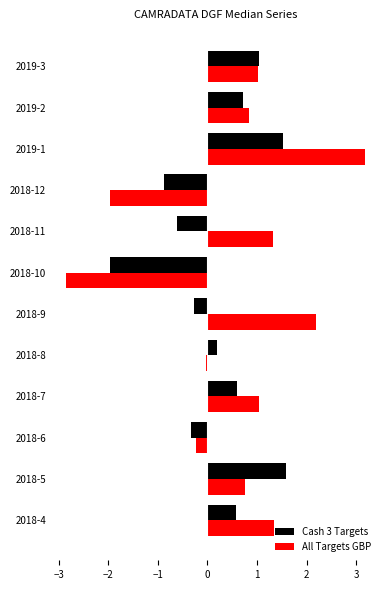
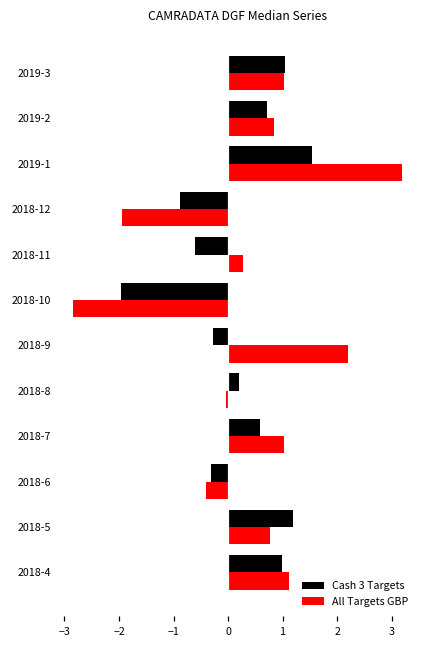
  {
    "Cash 3 Targets": {
      "2019-3": 1.0,
      "2019-2": 0.7,
      "2019-1": 1.5,
      "2018-12": -0.9,
      "2018-11": -0.6,
      "2018-10": -2.0,
      "2018-9": -0.3,
      "2018-8": 0.2,
      "2018-7": 0.6,
      "2018-6": -0.3,
-     "2018-5": 1.6,
-     "2018-4": 0.6
+     "2018-5": 1.2,
+     "2018-4": 1.0
    },
    "All Targets GBP": {
      "2019-3": 1.0,
      "2019-2": 0.8,
      "2019-1": 3.2,
      "2018-12": -2.0,
-     "2018-11": 1.3,
+     "2018-11": 0.3,
      "2018-10": -2.9,
      "2018-9": 2.2,
      "2018-7": 1.0,
-     "2018-6": -0.2,
+     "2018-6": -0.4,
      "2018-5": 0.8,
-     "2018-4": 1.4
+     "2018-4": 1.1
    }
  }
